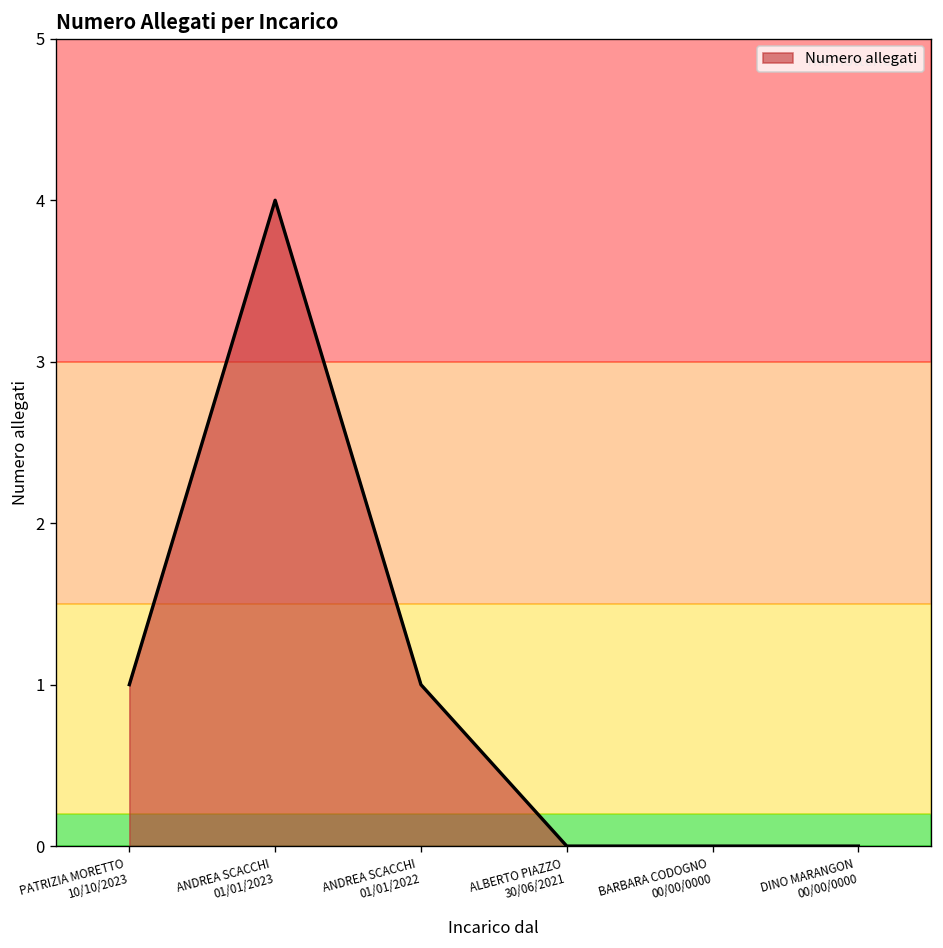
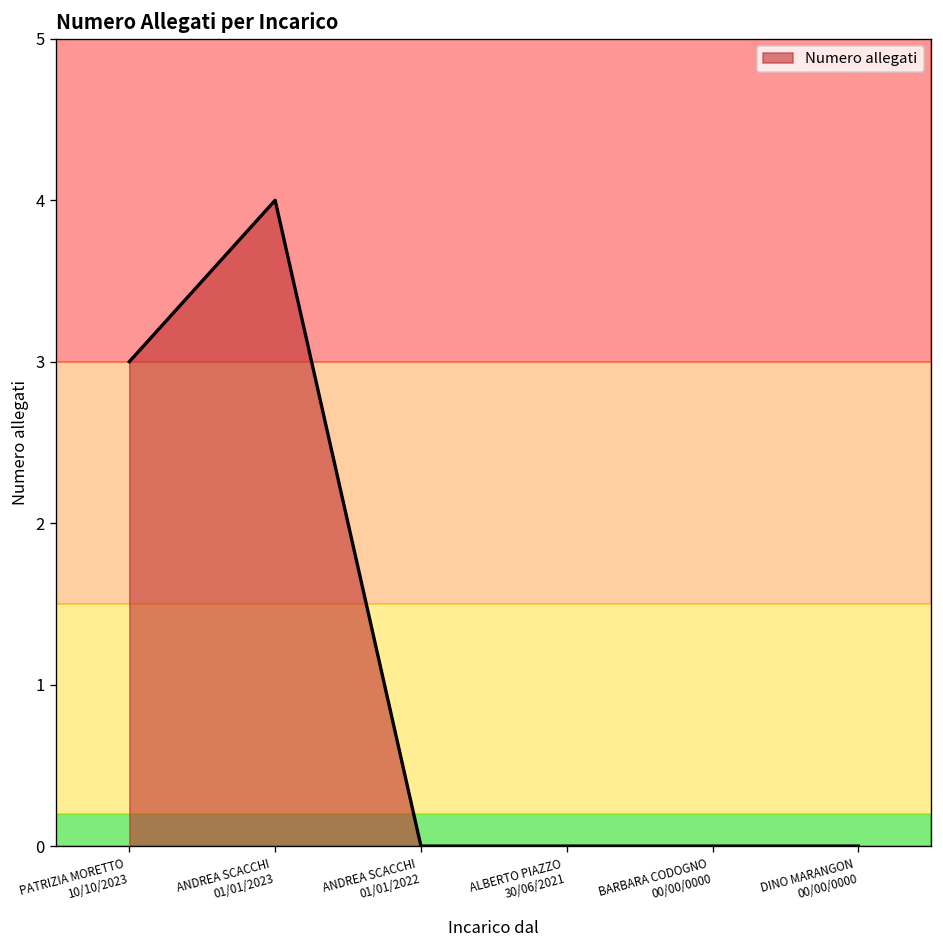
  {
-   "PATRIZIA MORETTO 10/10/2023": 1,
+   "PATRIZIA MORETTO 10/10/2023": 3,
    "ANDREA SCACCHI 01/01/2023": 4,
-   "ANDREA SCACCHI 01/01/2022": 1,
+   "ANDREA SCACCHI 01/01/2022": 0,
    "ALBERTO PIAZZO 30/06/2021": 0,
    "BARBARA CODOGNO 00/00/0000": 0,
    "DINO MARANGON 00/00/0000": 0
  }
